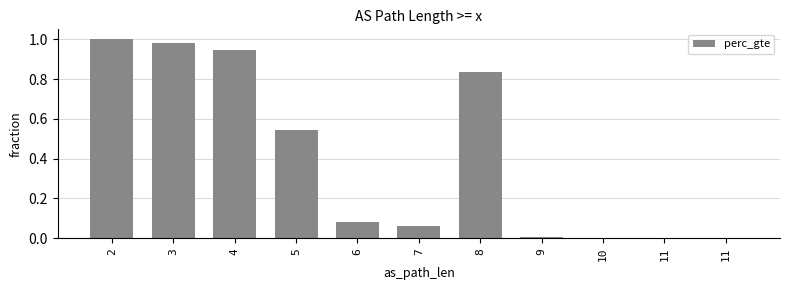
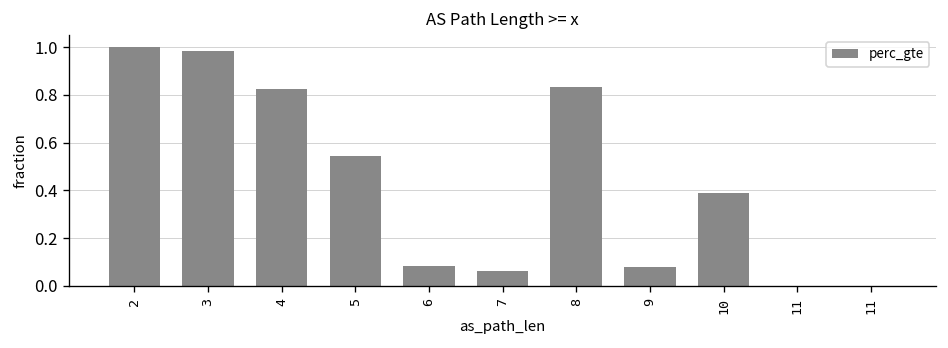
  {
    "2": 1.00,
    "3": 0.98,
-   "4": 0.95,
+   "4": 0.82,
    "5": 0.54,
    "6": 0.08,
    "7": 0.06,
    "8": 0.83,
-   "9": 0.00,
-   "10": 0.00
+   "9": 0.08,
+   "10": 0.39
  }
